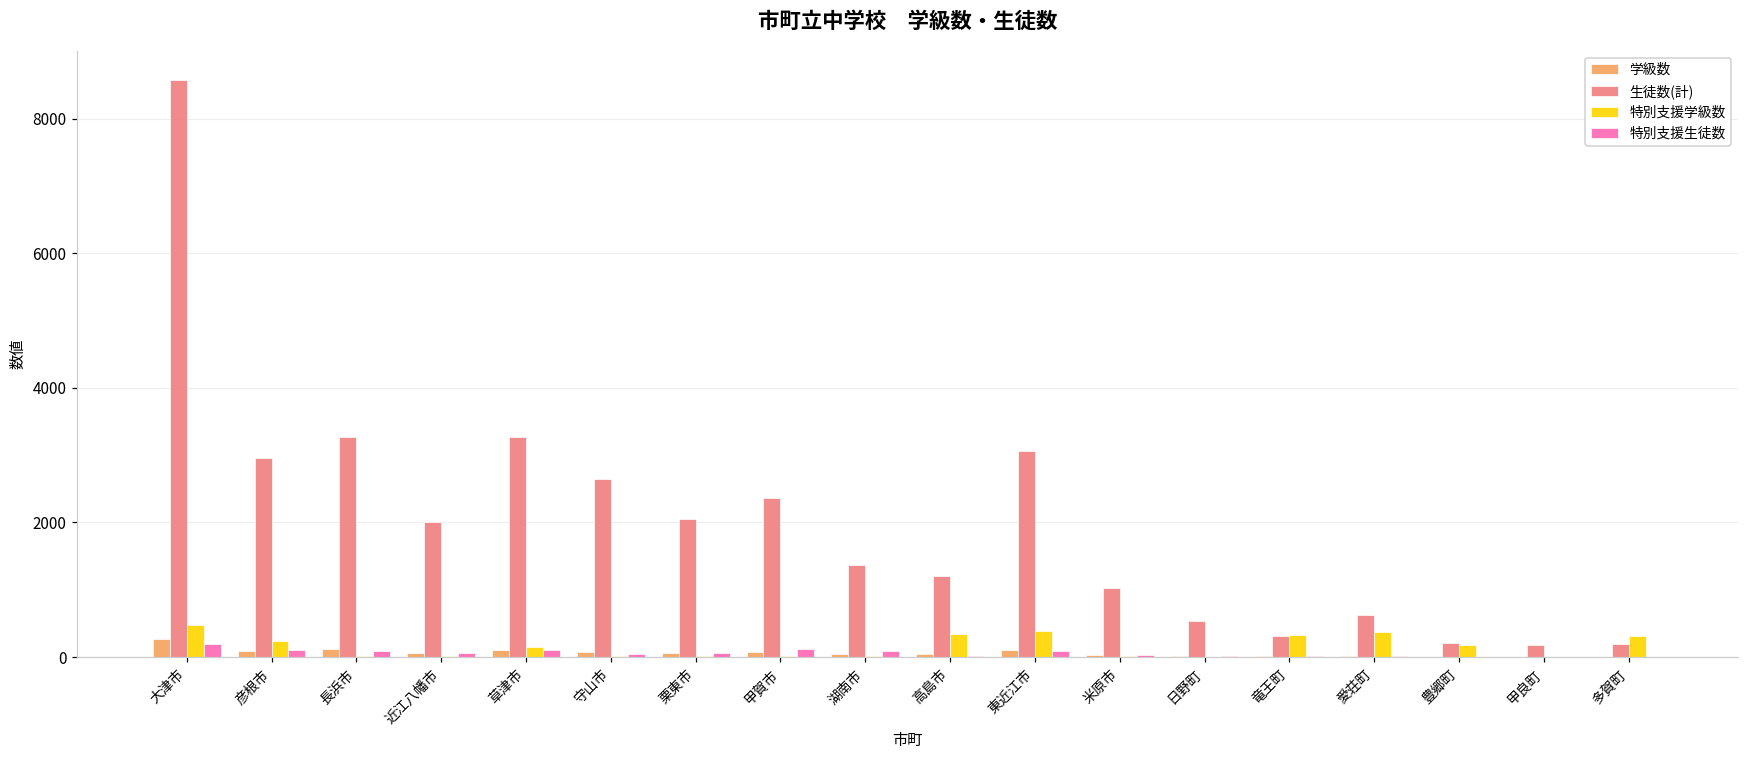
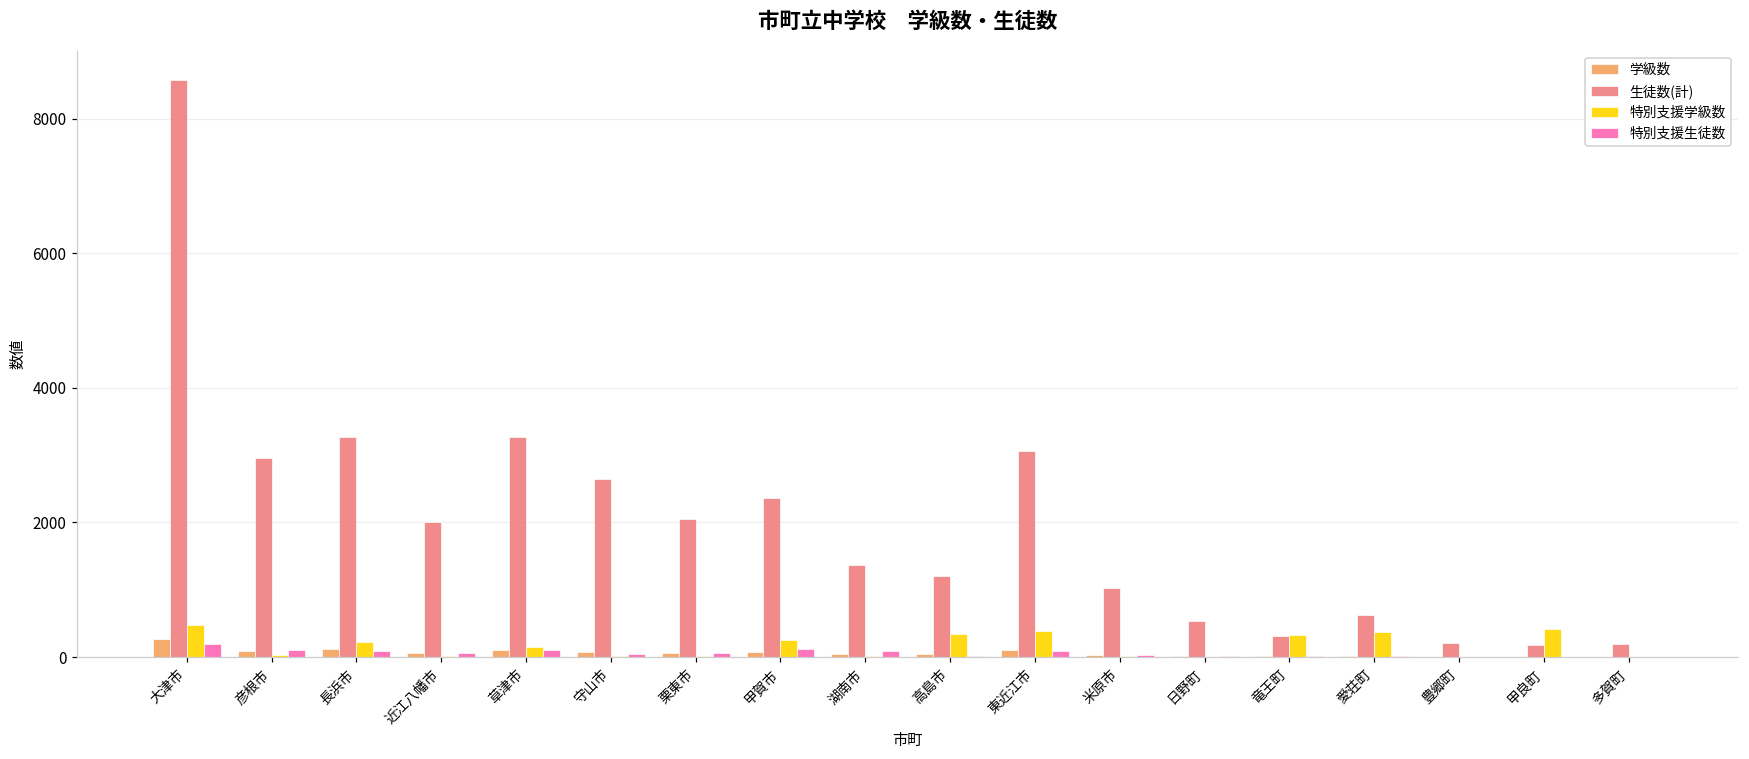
  {
    "特別支援学級数": {
      "大津市": 500,
-     "彦根市": 200,
-     "長浜市": 0,
+     "彦根市": 0,
+     "長浜市": 200,
      "草津市": 200,
-     "甲賀市": 0,
+     "甲賀市": 300,
      "高島市": 300,
      "東近江市": 400,
      "竜王町": 300,
      "愛荘町": 400,
-     "豊郷町": 200,
-     "甲良町": 0,
-     "多賀町": 300
+     "豊郷町": 0,
+     "甲良町": 400,
+     "多賀町": 0
    }
  }
